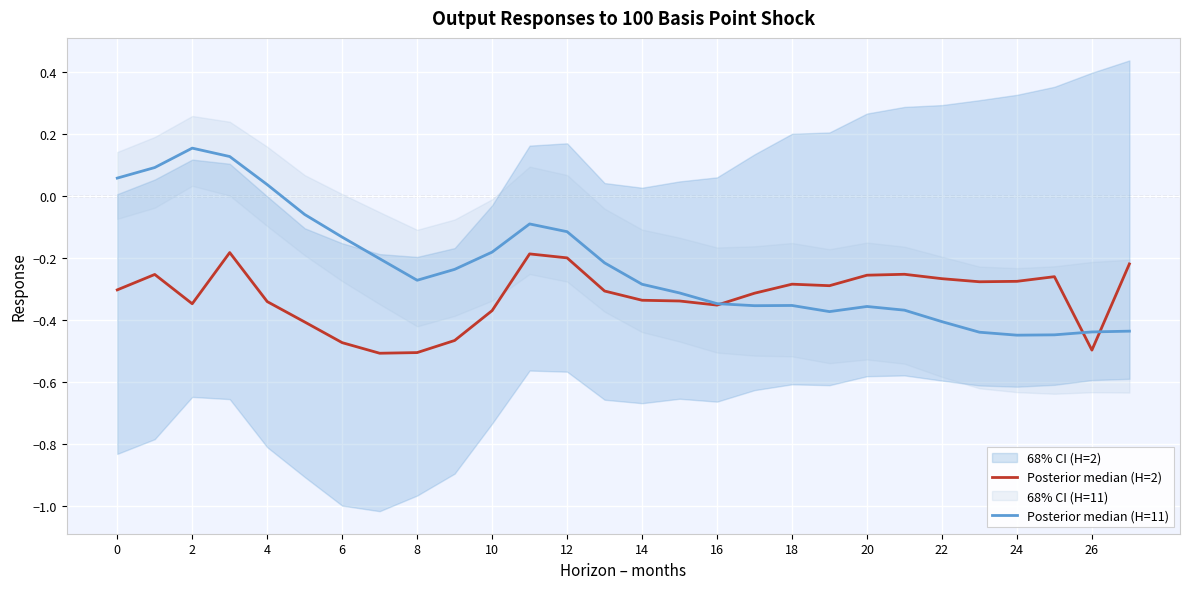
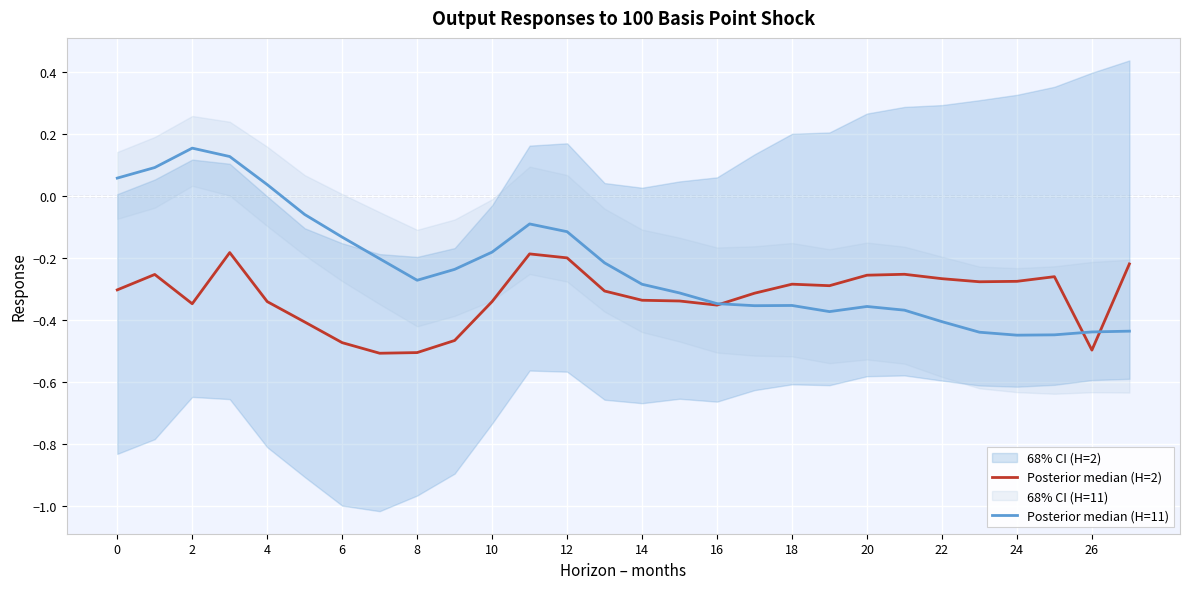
  {
    "Posterior median (H=2)": {
      "0": -0.30,
      "2": -0.35,
      "4": -0.34,
      "6": -0.47,
      "8": -0.50,
-     "10": -0.37,
+     "10": -0.34,
      "12": -0.20,
      "14": -0.34,
      "18": -0.28,
      "20": -0.25,
      "22": -0.27,
      "24": -0.27,
      "26": -0.50
    }
  }
